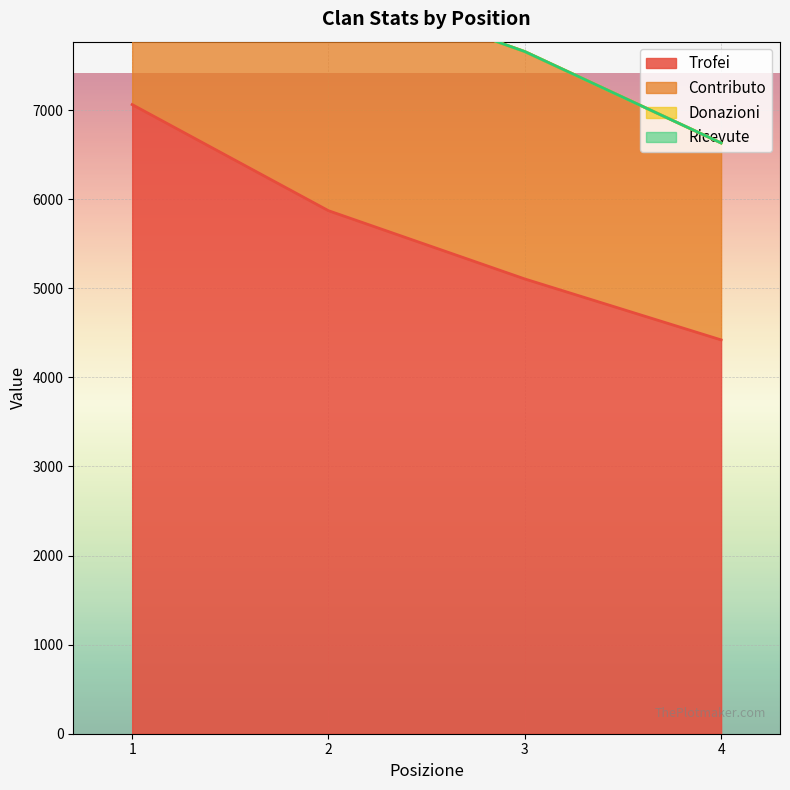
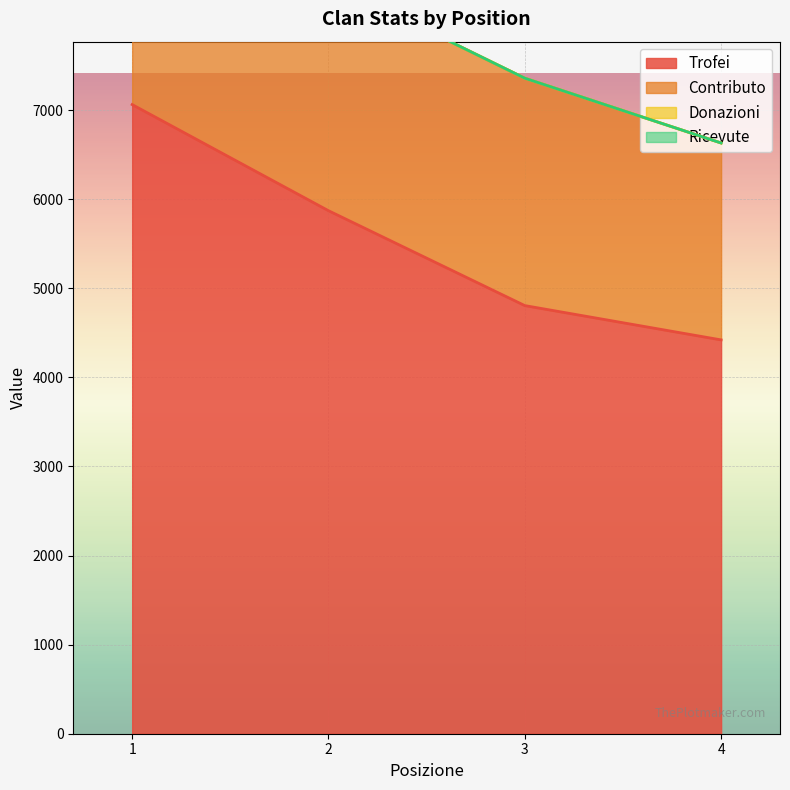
  {
    "Trofei": {
      "1": 7100,
      "2": 5900,
-     "3": 5100,
+     "3": 4800,
      "4": 4400
    }
  }
